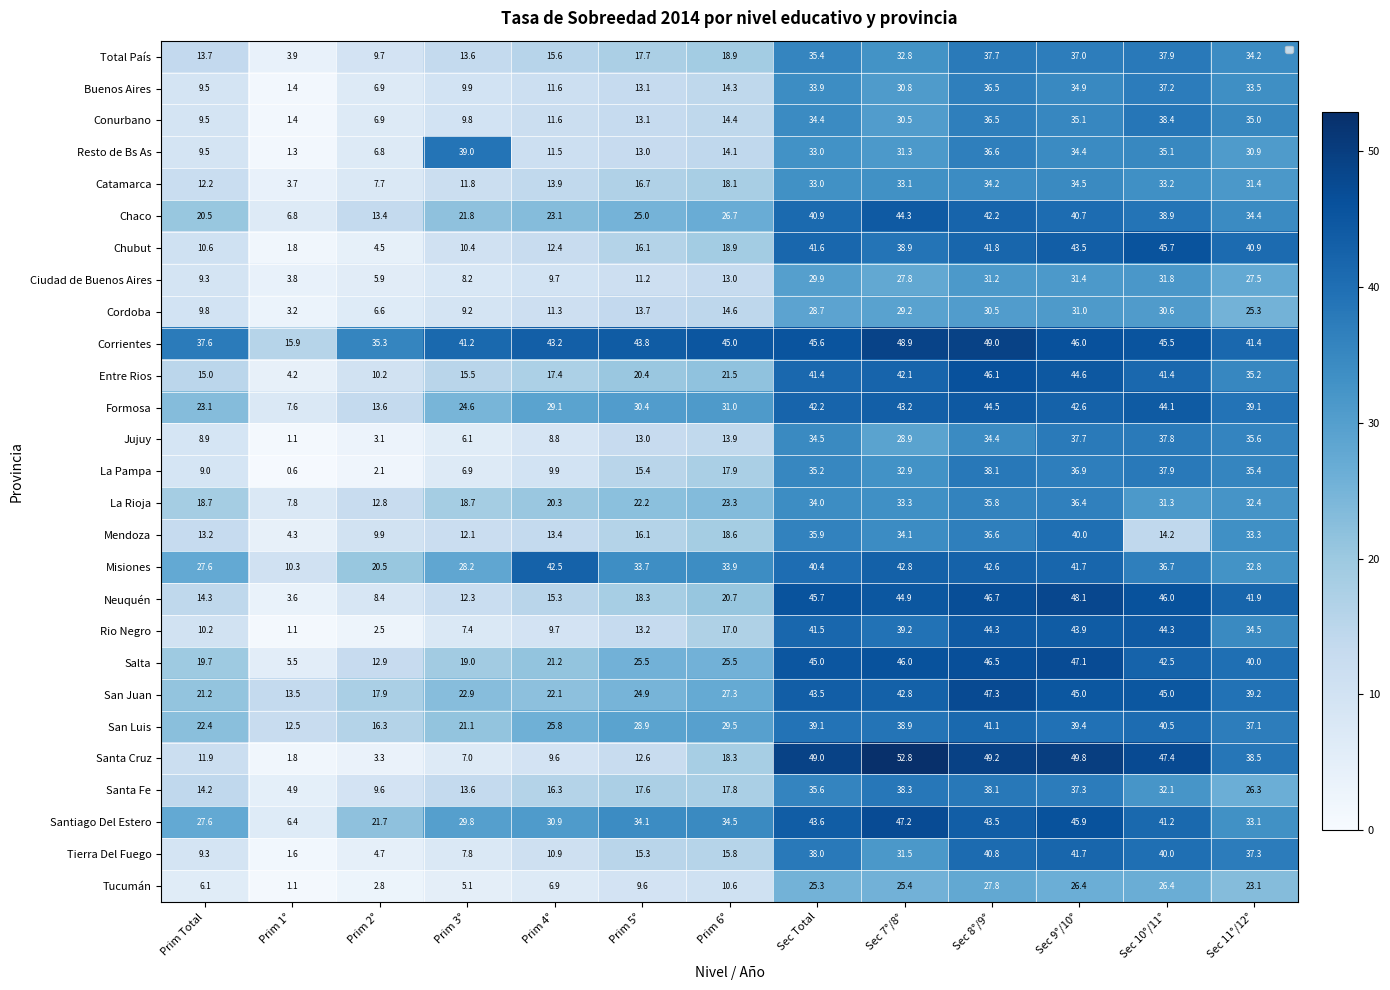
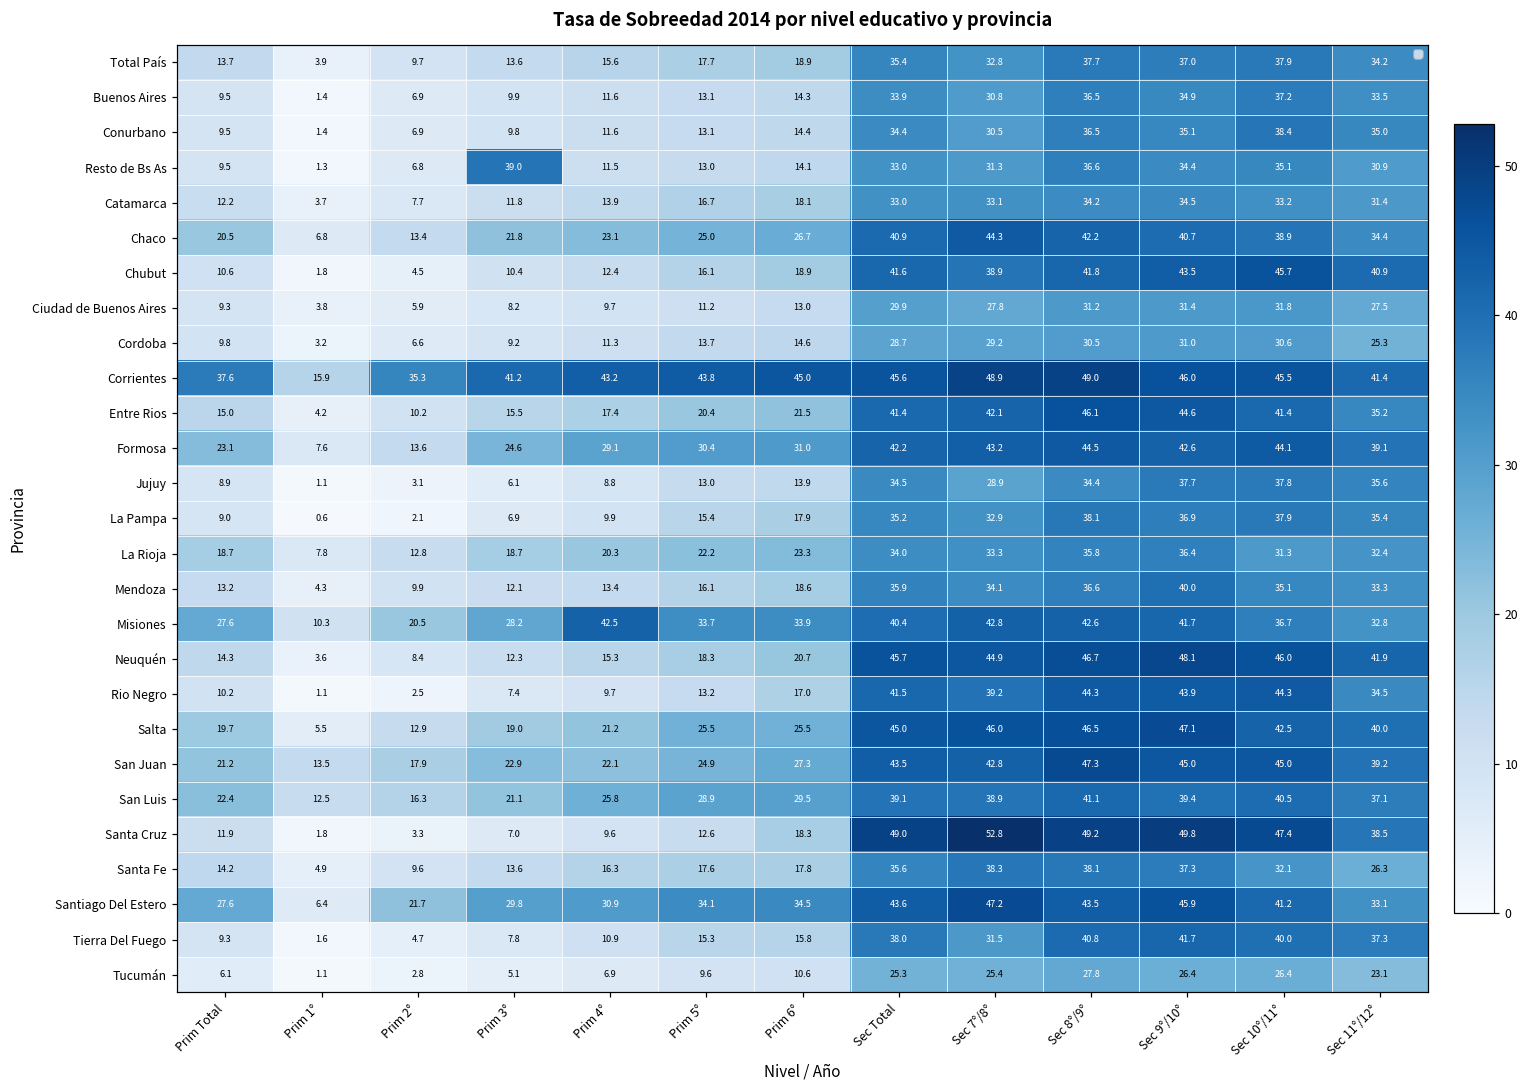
  {
    "Mendoza": {
      "Prim Total": 13.2,
      "Prim 1°": 4.3,
      "Prim 2°": 9.9,
      "Prim 3°": 12.1,
      "Prim 4°": 13.4,
      "Prim 5°": 16.1,
      "Prim 6°": 18.6,
      "Sec Total": 35.9,
      "Sec 7°/8°": 34.1,
      "Sec 8°/9°": 36.6,
      "Sec 9°/10°": 40.0,
-     "Sec 10°/11°": 14.2,
+     "Sec 10°/11°": 35.1,
      "Sec 11°/12°": 33.3
    }
  }
